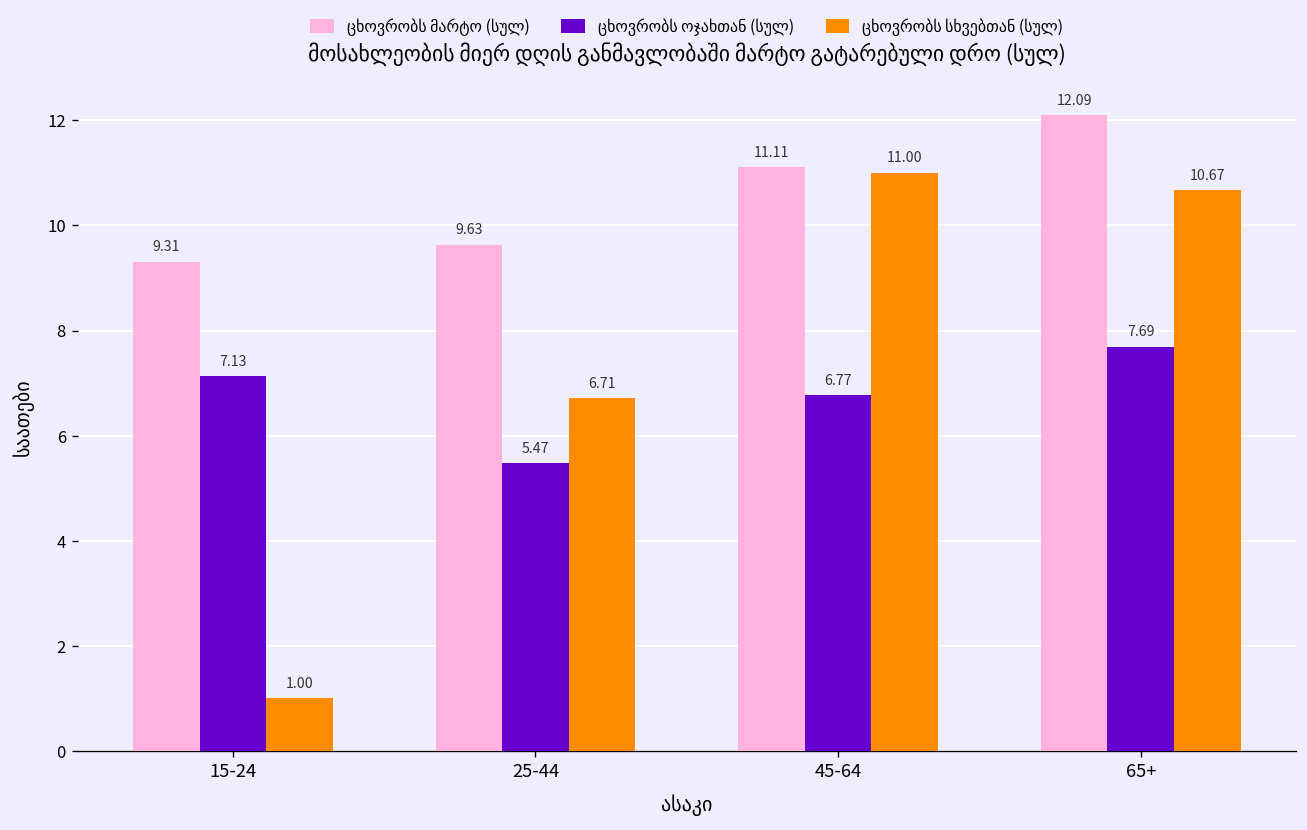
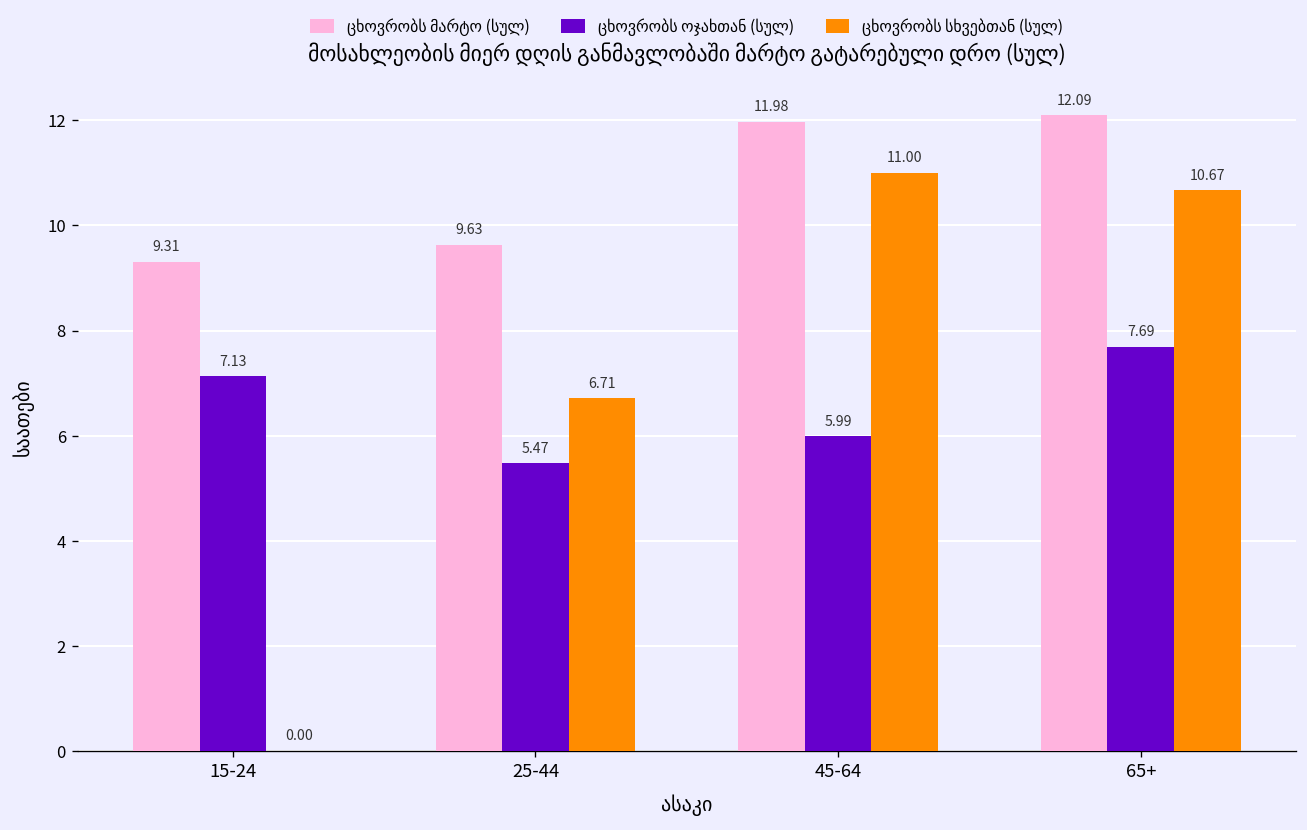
  {
    "ცხოვრობს მარტო (სულ)": {
      "15-24": 9.31,
      "25-44": 9.63,
-     "45-64": 11.11,
+     "45-64": 11.98,
      "65+": 12.09
    },
    "ცხოვრობს ოჯახთან (სულ)": {
      "15-24": 7.13,
      "25-44": 5.47,
-     "45-64": 6.77,
+     "45-64": 5.99,
      "65+": 7.69
    },
    "ცხოვრობს სხვებთან (სულ)": {
-     "15-24": 1.00,
+     "15-24": 0.00,
      "25-44": 6.71,
      "45-64": 11.00,
      "65+": 10.67
    }
  }
